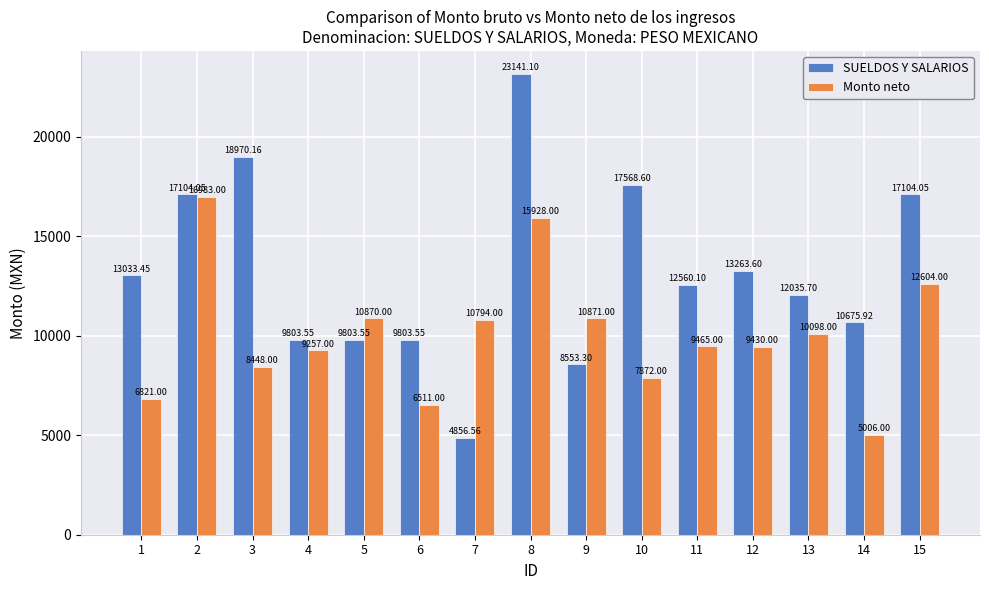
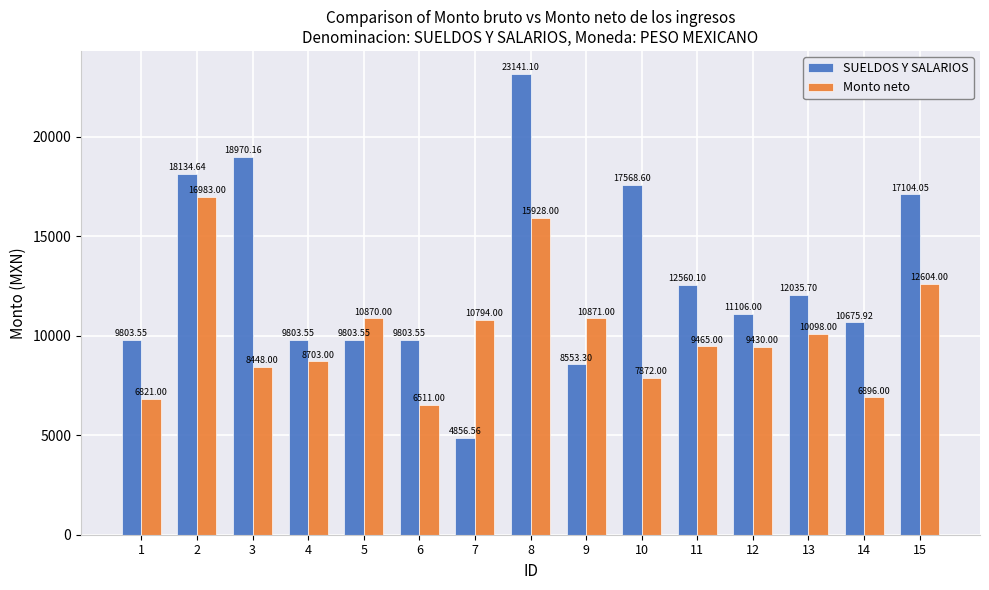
  {
    "SUELDOS Y SALARIOS": {
-     "1": 13033.45,
-     "2": 17104.05,
+     "1": 9803.55,
+     "2": 18134.64,
      "3": 18970.16,
      "4": 9803.55,
      "5": 9803.55,
      "6": 9803.55,
      "7": 4856.56,
      "8": 23141.10,
      "9": 8553.30,
      "10": 17568.60,
      "11": 12560.10,
-     "12": 13263.60,
+     "12": 11106.00,
      "13": 12035.70,
      "14": 10675.92,
      "15": 17104.05
    },
    "Monto neto": {
      "1": 6821.00,
      "2": 16983.00,
      "3": 8448.00,
-     "4": 9257.00,
+     "4": 8703.00,
      "5": 10870.00,
      "6": 6511.00,
      "7": 10794.00,
      "8": 15928.00,
      "9": 10871.00,
      "10": 7872.00,
      "11": 9465.00,
      "12": 9430.00,
      "13": 10098.00,
-     "14": 5006.00,
+     "14": 6896.00,
      "15": 12604.00
    }
  }
